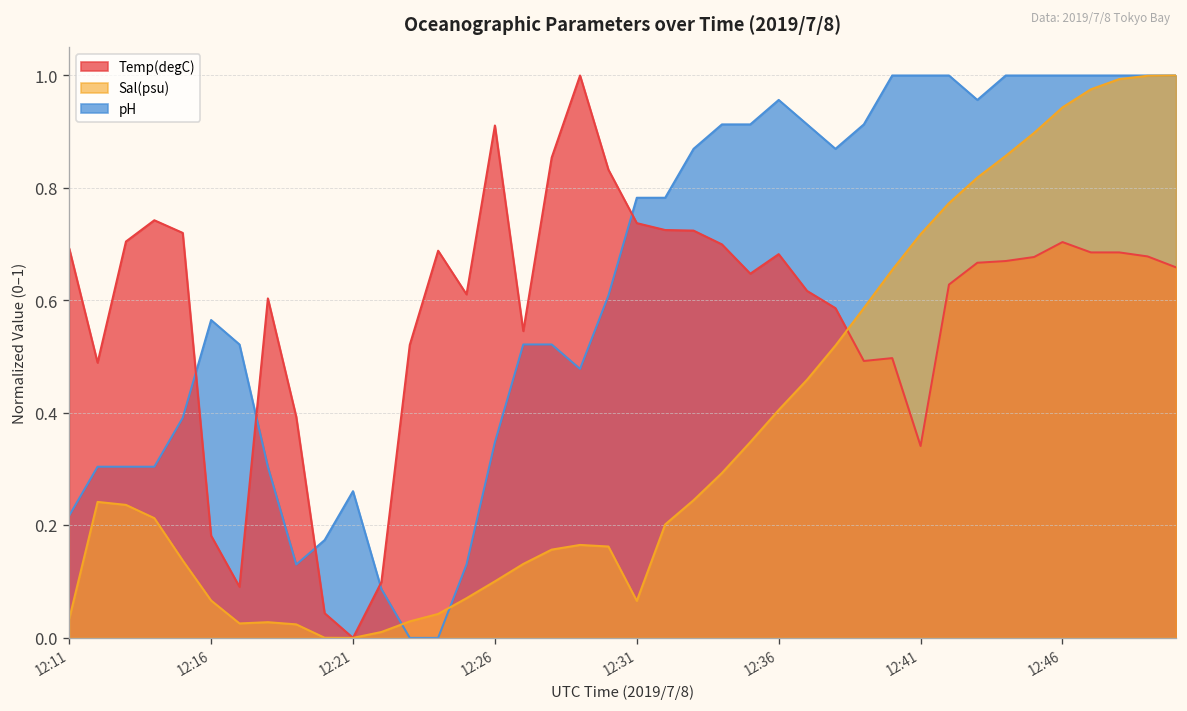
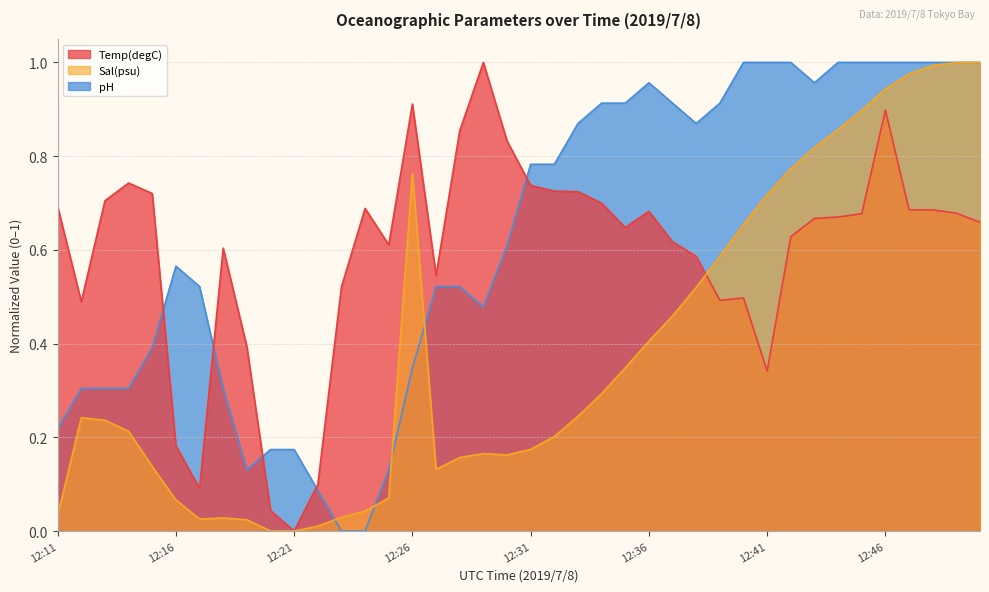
  {
    "pH": {
      "12:11": 0.22,
      "12:16": 0.57,
-     "12:21": 0.26,
+     "12:21": 0.17,
      "12:26": 0.35,
      "12:31": 0.78,
      "12:36": 0.96,
      "12:41": 1.00,
      "12:46": 1.00
    },
    "Temp(degC)": {
      "12:11": 0.69,
      "12:16": 0.18,
      "12:26": 0.91,
      "12:31": 0.74,
      "12:36": 0.68,
      "12:41": 0.34,
-     "12:46": 0.70
+     "12:46": 0.90
    },
    "Sal(psu)": {
      "12:11": 0.03,
      "12:16": 0.07,
-     "12:26": 0.10,
-     "12:31": 0.07,
+     "12:26": 0.76,
+     "12:31": 0.17,
      "12:36": 0.41,
      "12:41": 0.72,
      "12:46": 0.94
    }
  }
